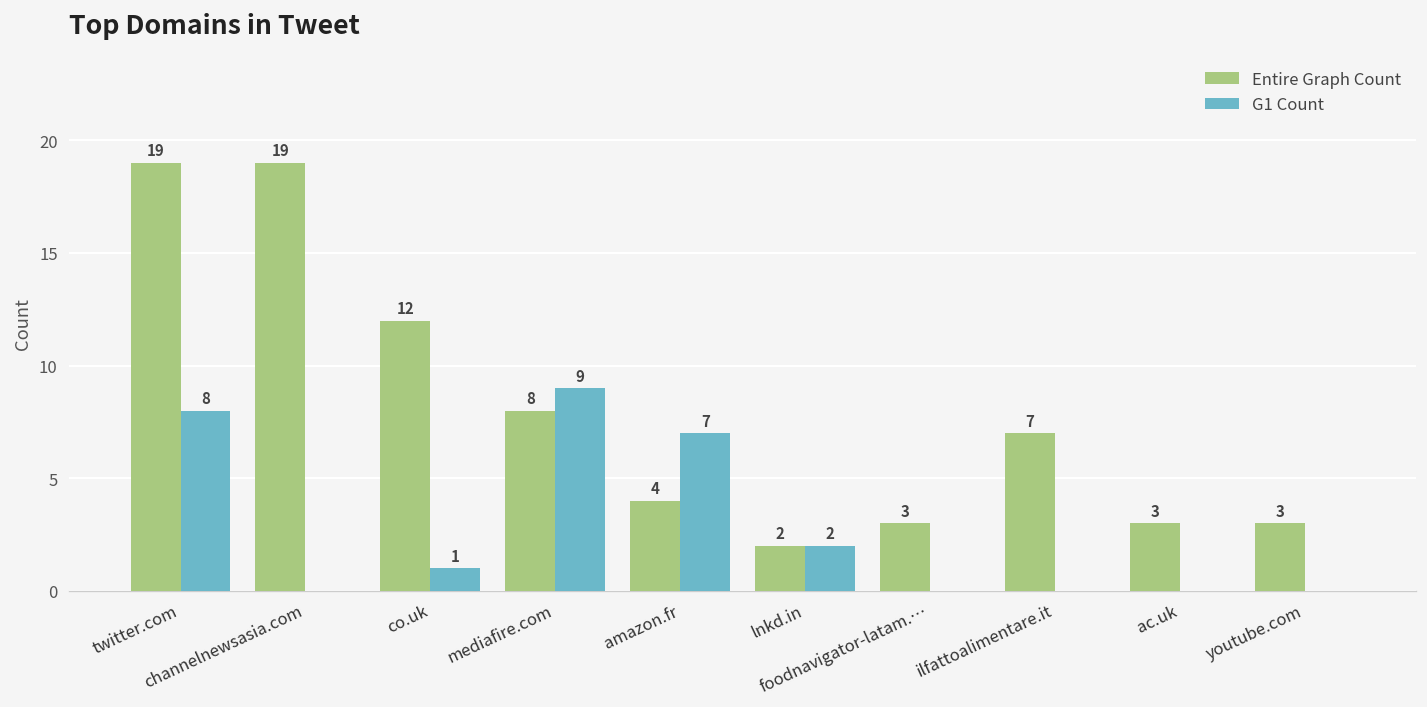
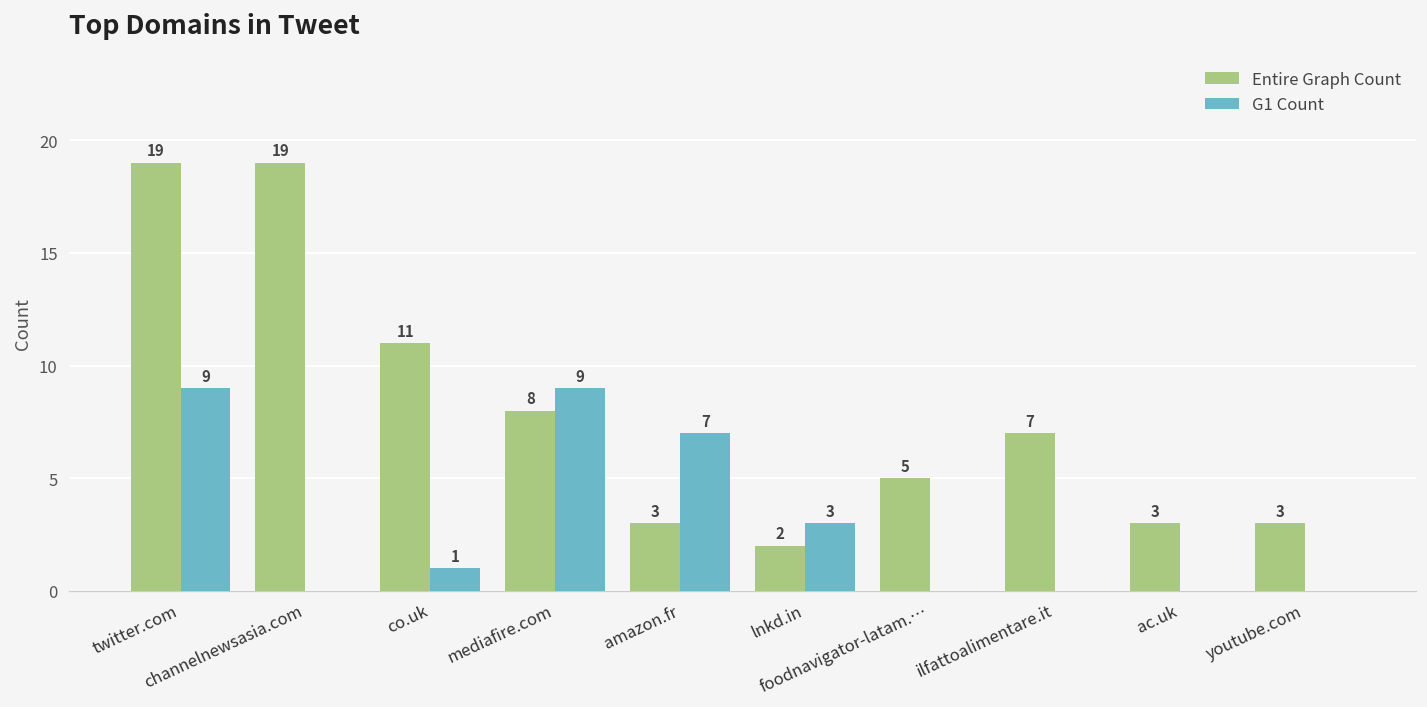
  {
    "Entire Graph Count": {
      "twitter.com": 19,
      "channelnewsasia.com": 19,
-     "co.uk": 12,
+     "co.uk": 11,
      "mediafire.com": 8,
-     "amazon.fr": 4,
+     "amazon.fr": 3,
      "lnkd.in": 2,
-     "foodnavigator-latam.…": 3,
+     "foodnavigator-latam.…": 5,
      "ilfattoalimentare.it": 7,
      "ac.uk": 3,
      "youtube.com": 3
    },
    "G1 Count": {
-     "twitter.com": 8,
+     "twitter.com": 9,
      "co.uk": 1,
      "mediafire.com": 9,
      "amazon.fr": 7,
-     "lnkd.in": 2
+     "lnkd.in": 3
    }
  }
